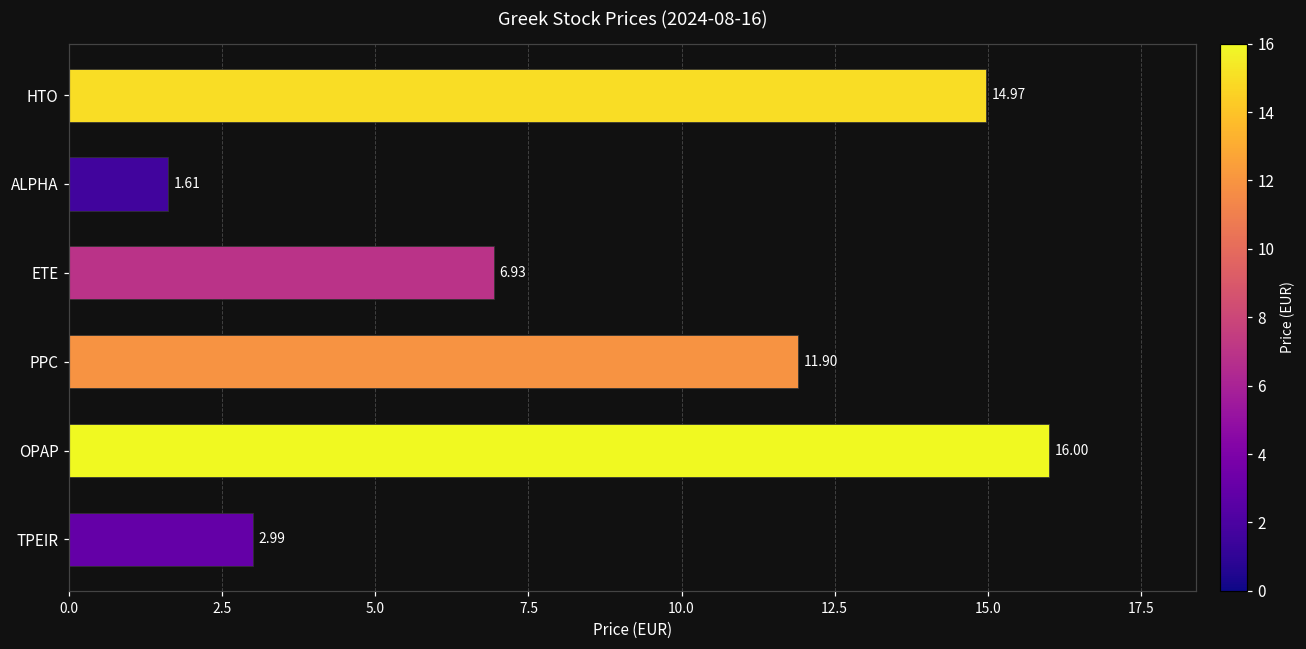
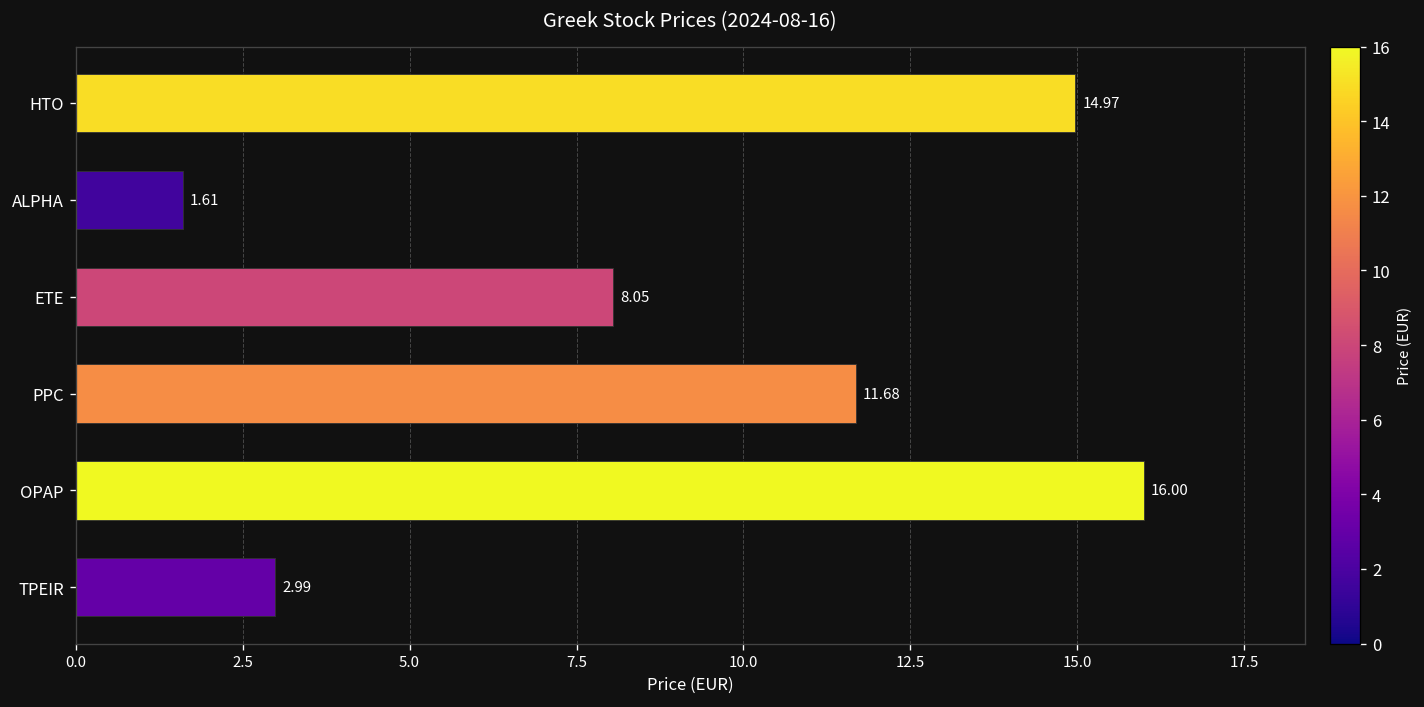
  {
    "HTO": 14.97,
    "ALPHA": 1.61,
-   "ETE": 6.93,
-   "PPC": 11.90,
+   "ETE": 8.05,
+   "PPC": 11.68,
    "OPAP": 16.00,
    "TPEIR": 2.99
  }
